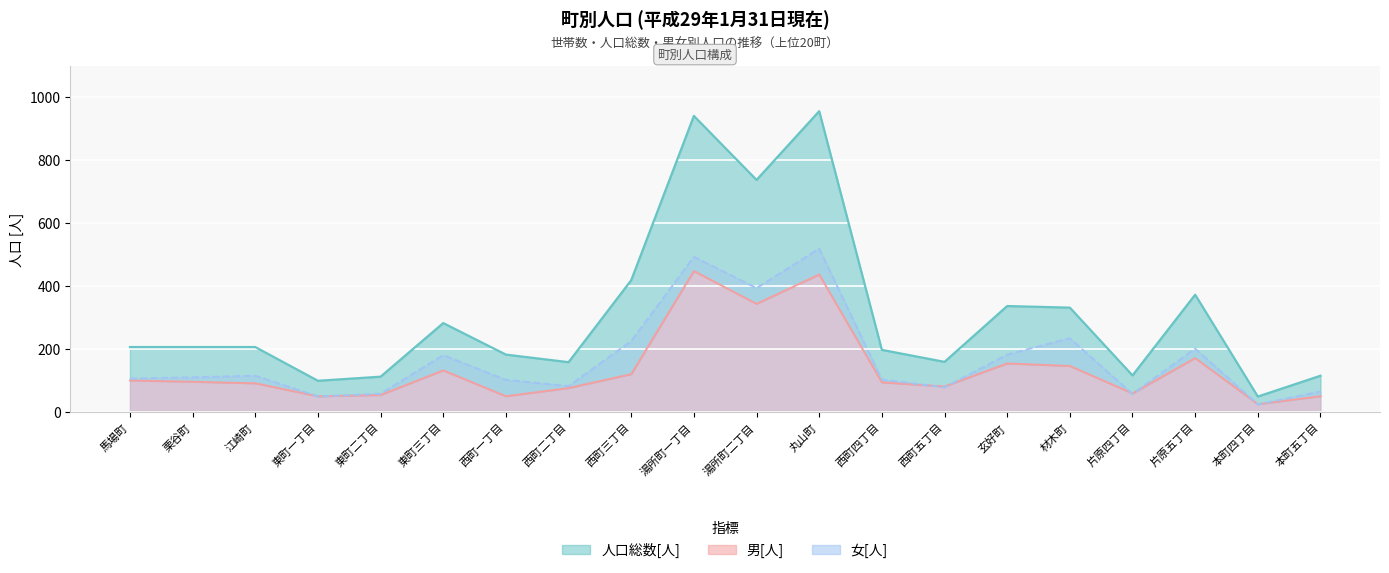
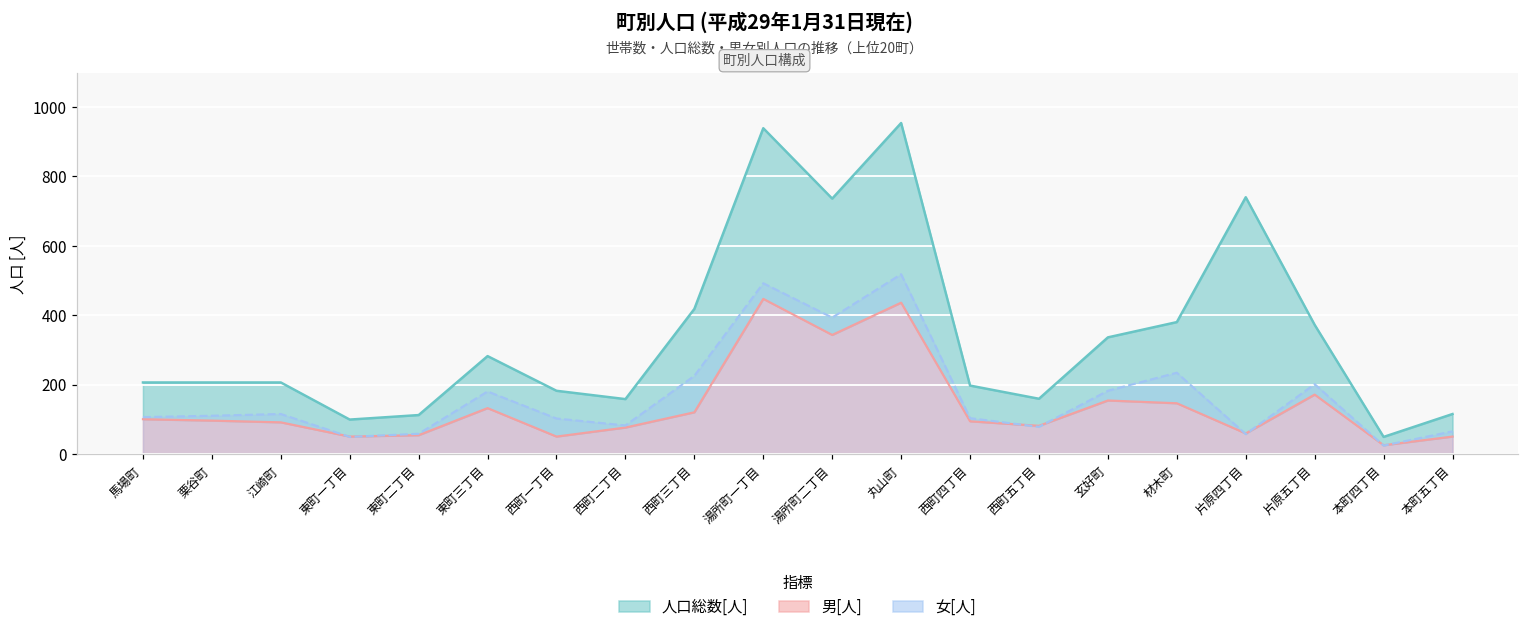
  {
    "人口総数[人]": {
      "馬場町": 210,
      "栗谷町": 210,
      "江崎町": 210,
      "東町一丁目": 100,
      "東町二丁目": 110,
      "東町三丁目": 280,
      "西町一丁目": 180,
      "西町二丁目": 160,
      "西町三丁目": 420,
      "湯所町一丁目": 940,
      "湯所町二丁目": 740,
      "丸山町": 950,
      "西町四丁目": 200,
      "西町五丁目": 160,
      "玄好町": 340,
-     "材木町": 330,
-     "片原四丁目": 120,
+     "材木町": 380,
+     "片原四丁目": 740,
      "片原五丁目": 370,
      "本町四丁目": 50,
      "本町五丁目": 120
    },
    "男[人]": {
      "栗谷町": 100,
      "江崎町": 90,
      "東町三丁目": 130,
      "西町一丁目": 50,
      "西町三丁目": 120,
      "湯所町一丁目": 450,
      "湯所町二丁目": 340,
      "丸山町": 440,
      "西町四丁目": 90,
      "玄好町": 150,
      "材木町": 150,
      "片原五丁目": 170,
      "本町五丁目": 50
    },
    "女[人]": {
      "栗谷町": 110,
      "江崎町": 120,
      "東町三丁目": 180,
      "西町一丁目": 100,
      "西町三丁目": 230,
      "湯所町一丁目": 490,
      "湯所町二丁目": 390,
      "丸山町": 520,
      "西町四丁目": 100,
      "玄好町": 180,
      "材木町": 230,
      "片原五丁目": 200,
      "本町五丁目": 70
    }
  }
